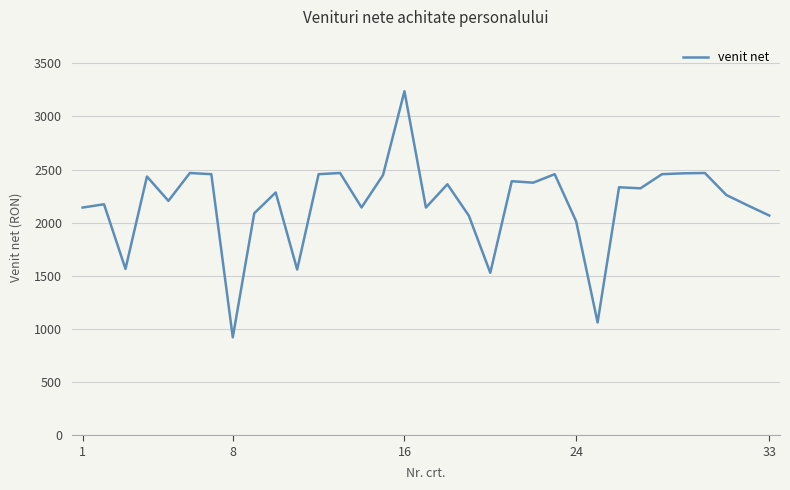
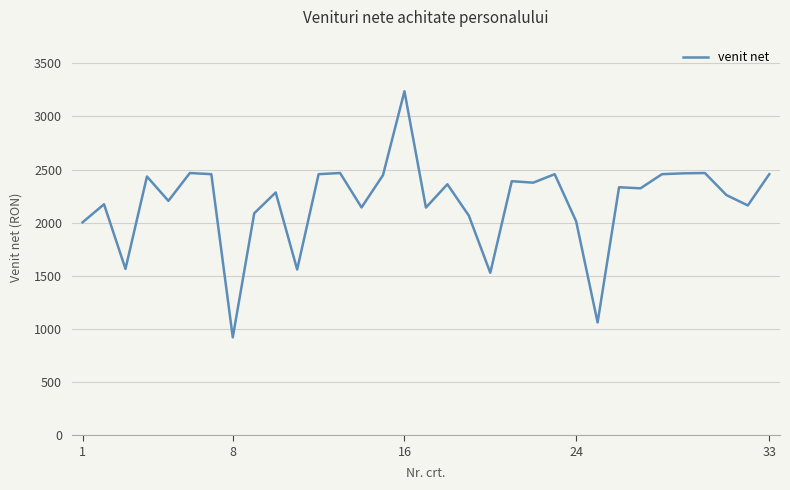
  {
-   "1": 2140,
+   "1": 2000,
    "8": 920,
    "16": 3240,
    "24": 2010,
-   "33": 2070
+   "33": 2460
  }
